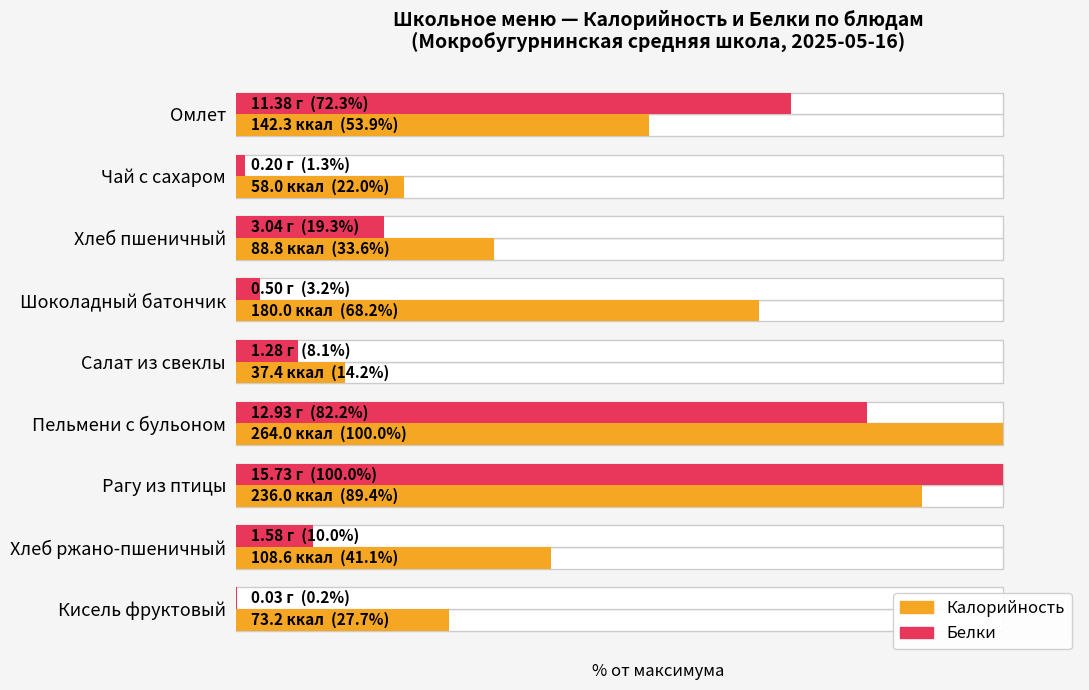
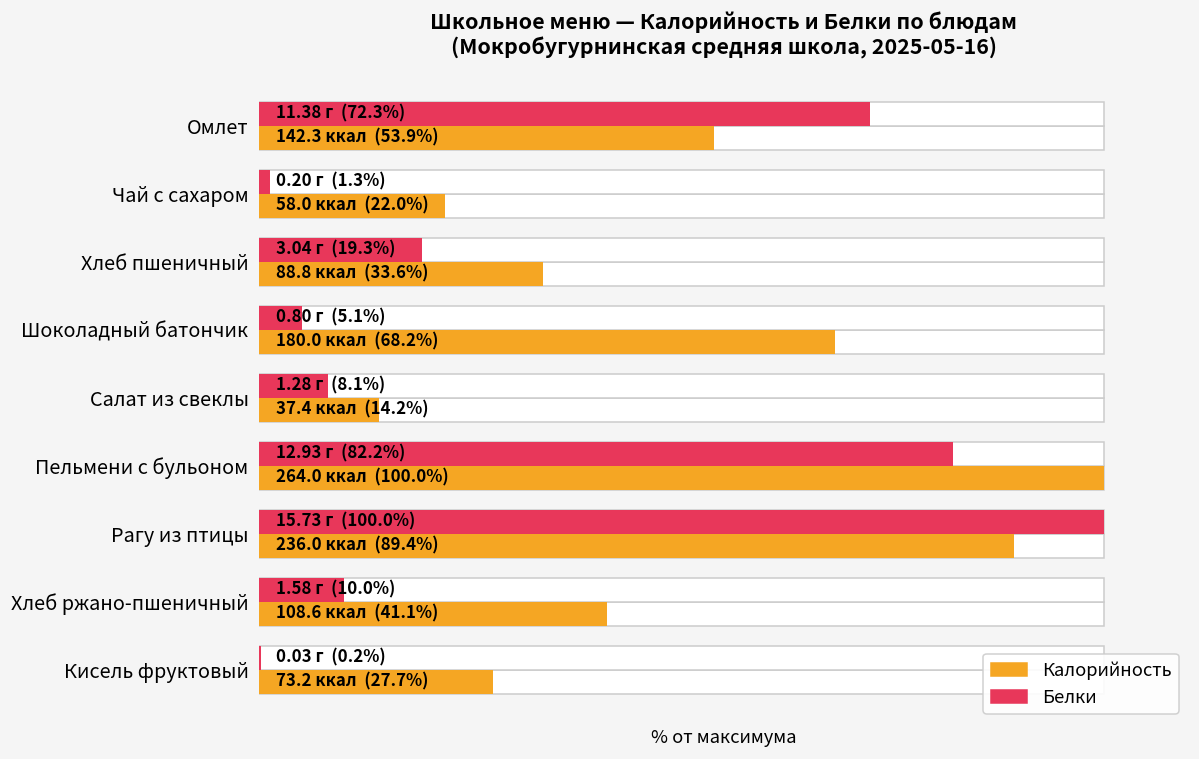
  {
    "Калорийность": {
      "Пельмени с бульоном": "(100.0%)"
    },
    "Белки": {
-     "Шоколадный батончик": "0.50 г (3.2%)",
+     "Шоколадный батончик": "0.80 г (5.1%)",
      "Рагу из птицы": "(100.0%)",
      "Кисель фруктовый": "(0.2%)"
    }
  }
